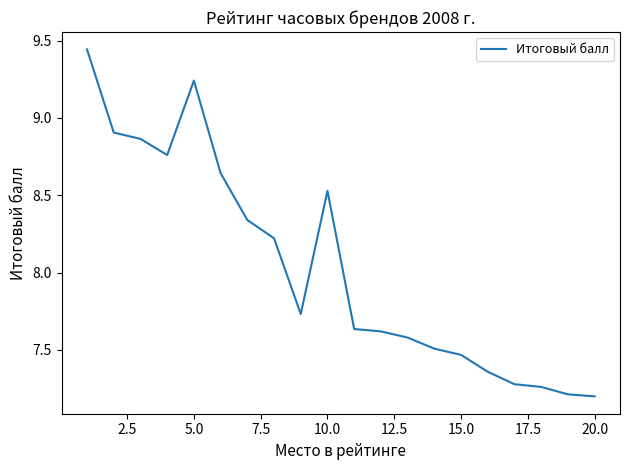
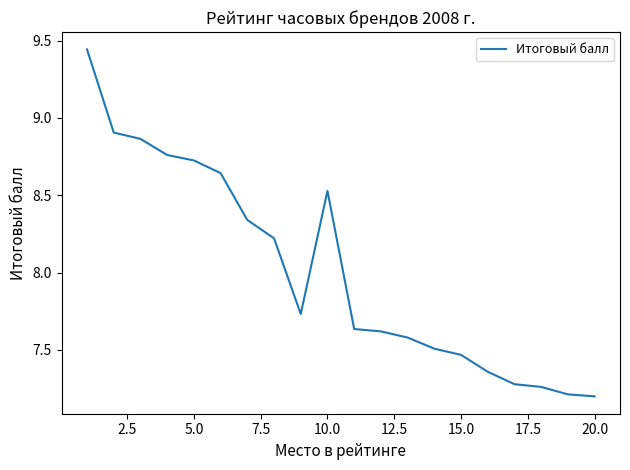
  {
-   "5.0": 9.24,
+   "5.0": 8.73,
    "10.0": 8.53,
    "15.0": 7.47,
    "20.0": 7.20
  }
